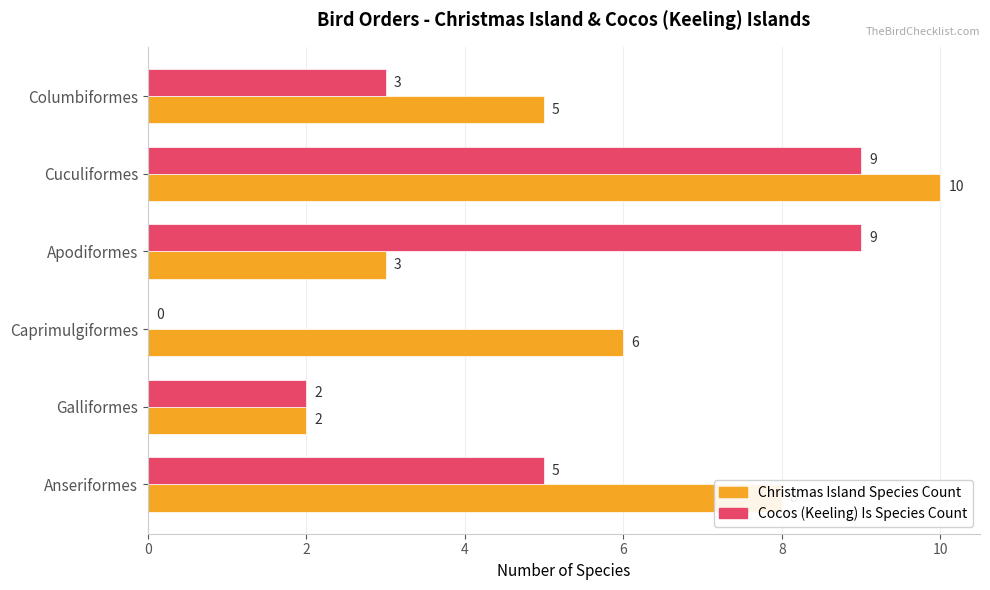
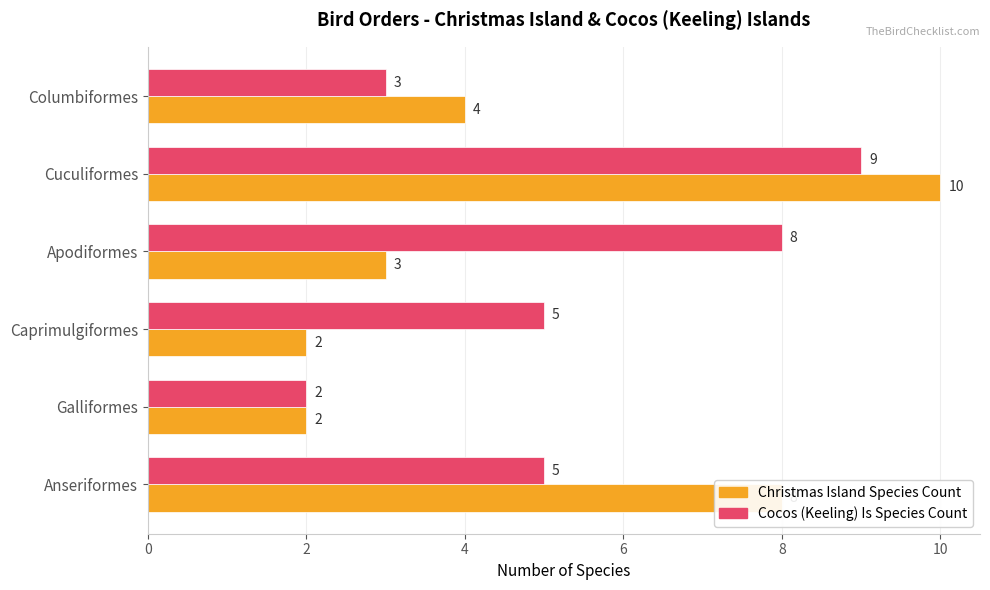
  {
    "Christmas Island Species Count": {
-     "Columbiformes": 5,
+     "Columbiformes": 4,
      "Cuculiformes": 10,
      "Apodiformes": 3,
-     "Caprimulgiformes": 6,
+     "Caprimulgiformes": 2,
      "Galliformes": 2
    },
    "Cocos (Keeling) Is Species Count": {
      "Columbiformes": 3,
      "Cuculiformes": 9,
-     "Apodiformes": 9,
-     "Caprimulgiformes": 0,
+     "Apodiformes": 8,
+     "Caprimulgiformes": 5,
      "Galliformes": 2,
      "Anseriformes": 5
    }
  }
